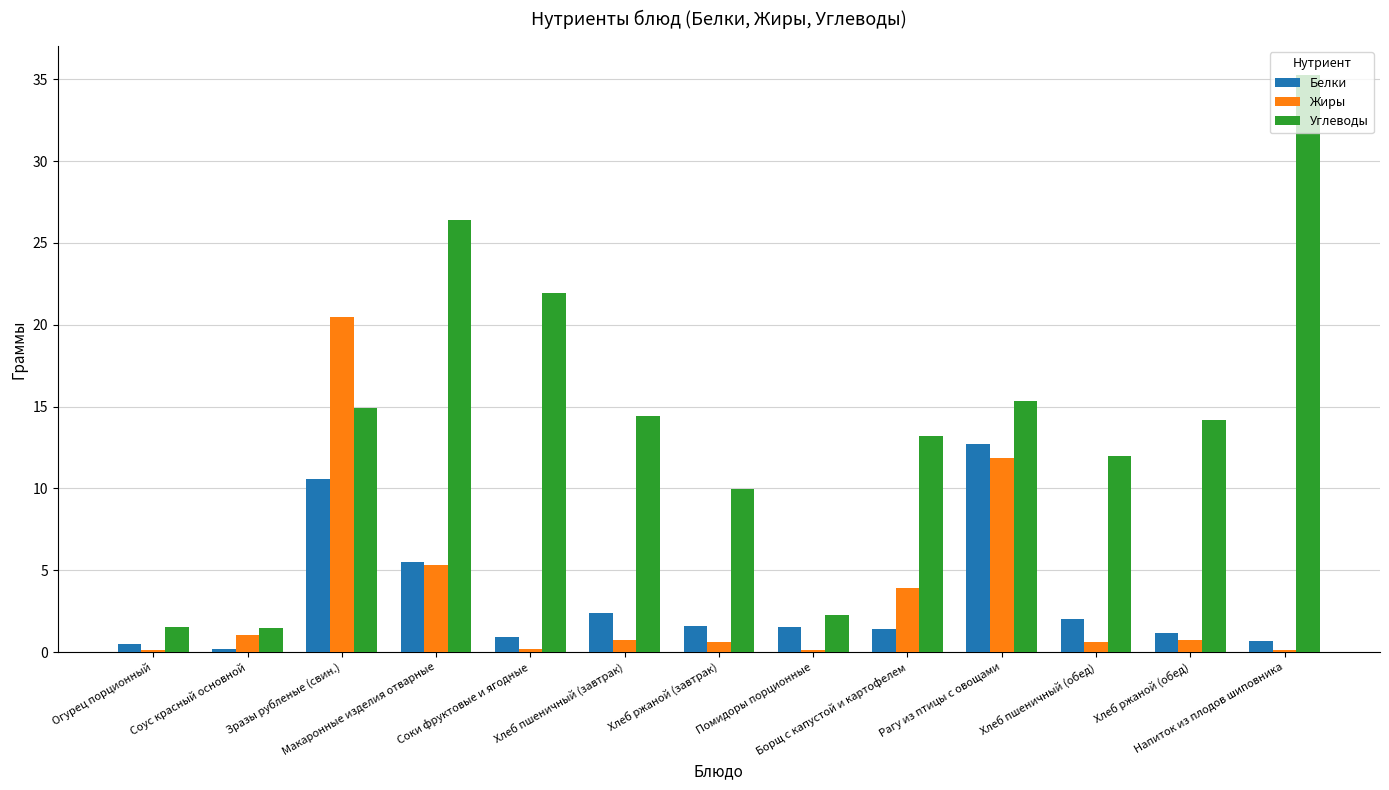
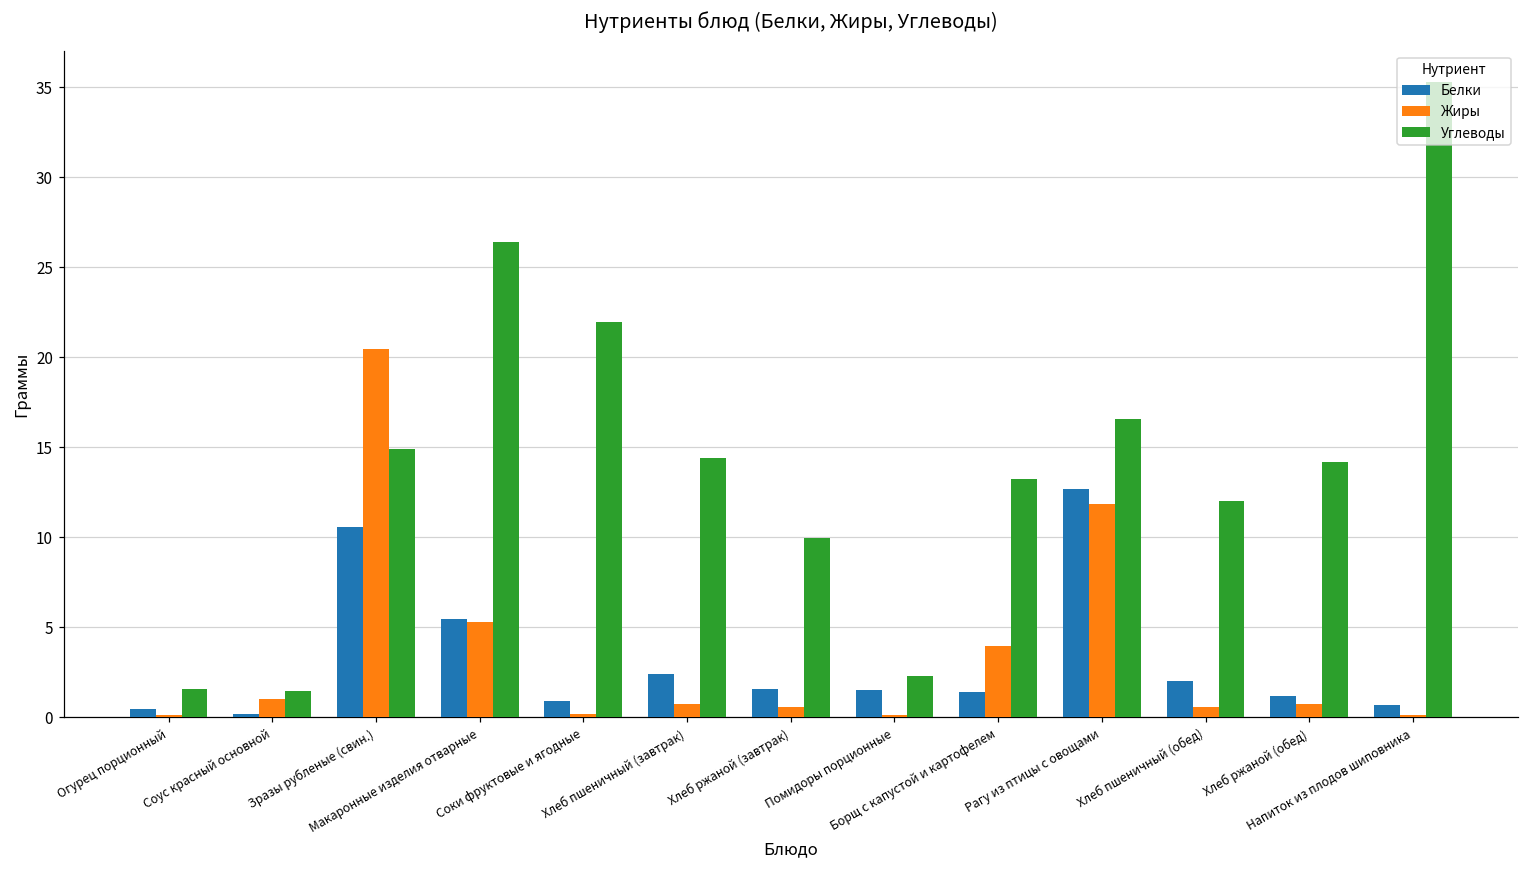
  {
    "Белки": {
      "Огурец порционный": 0.5,
      "Соус красный основной": 0.2,
      "Зразы рубленые (свин.)": 10.6,
      "Макаронные изделия отварные": 5.5,
      "Соки фруктовые и ягодные": 0.9,
      "Хлеб пшеничный (завтрак)": 2.4,
      "Хлеб ржаной (завтрак)": 1.6,
      "Помидоры порционные": 1.5,
      "Борщ с капустой и картофелем": 1.4,
      "Рагу из птицы с овощами": 12.7,
      "Хлеб пшеничный (обед)": 2.0,
      "Хлеб ржаной (обед)": 1.2,
      "Напиток из плодов шиповника": 0.7
    },
    "Жиры": {
      "Соус красный основной": 1.0,
      "Зразы рубленые (свин.)": 20.5,
      "Макаронные изделия отварные": 5.3,
      "Соки фруктовые и ягодные": 0.2,
      "Хлеб пшеничный (завтрак)": 0.7,
      "Хлеб ржаной (завтрак)": 0.6,
      "Борщ с капустой и картофелем": 3.9,
      "Рагу из птицы с овощами": 11.9,
      "Хлеб пшеничный (обед)": 0.6,
      "Хлеб ржаной (обед)": 0.8
    },
    "Углеводы": {
      "Огурец порционный": 1.6,
      "Соус красный основной": 1.5,
      "Зразы рубленые (свин.)": 14.9,
      "Макаронные изделия отварные": 26.4,
      "Соки фруктовые и ягодные": 22.0,
      "Хлеб пшеничный (завтрак)": 14.4,
      "Хлеб ржаной (завтрак)": 10.0,
      "Помидоры порционные": 2.3,
      "Борщ с капустой и картофелем": 13.2,
-     "Рагу из птицы с овощами": 15.4,
+     "Рагу из птицы с овощами": 16.6,
      "Хлеб пшеничный (обед)": 12.0,
      "Хлеб ржаной (обед)": 14.2
    }
  }
